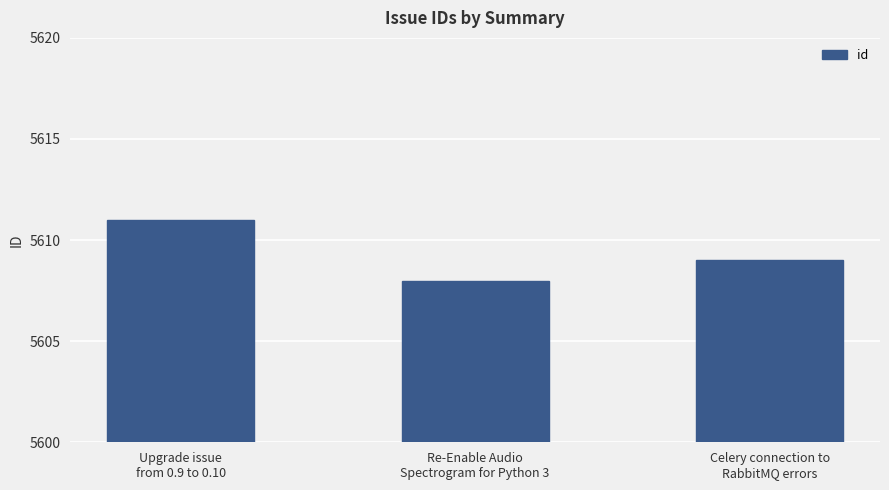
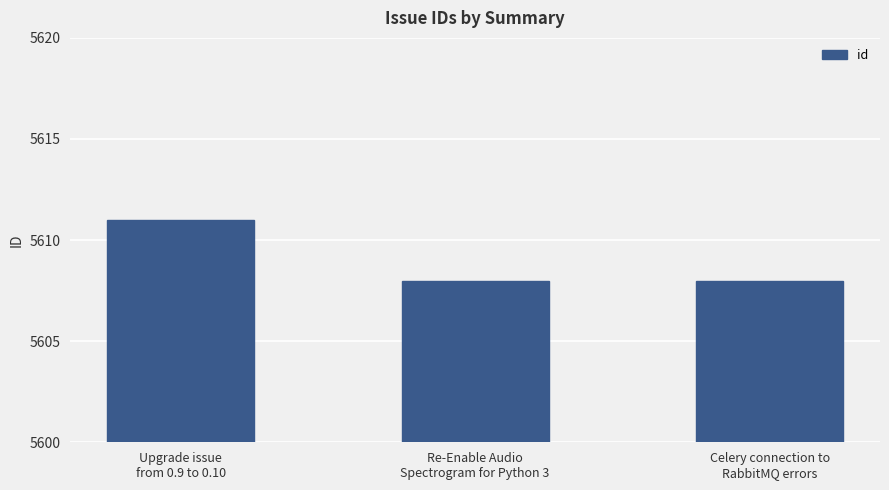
  {
    "Upgrade issue from 0.9 to 0.10": 5611,
    "Re-Enable Audio Spectrogram for Python 3": 5608,
-   "Celery connection to RabbitMQ errors": 5609
+   "Celery connection to RabbitMQ errors": 5608
  }
